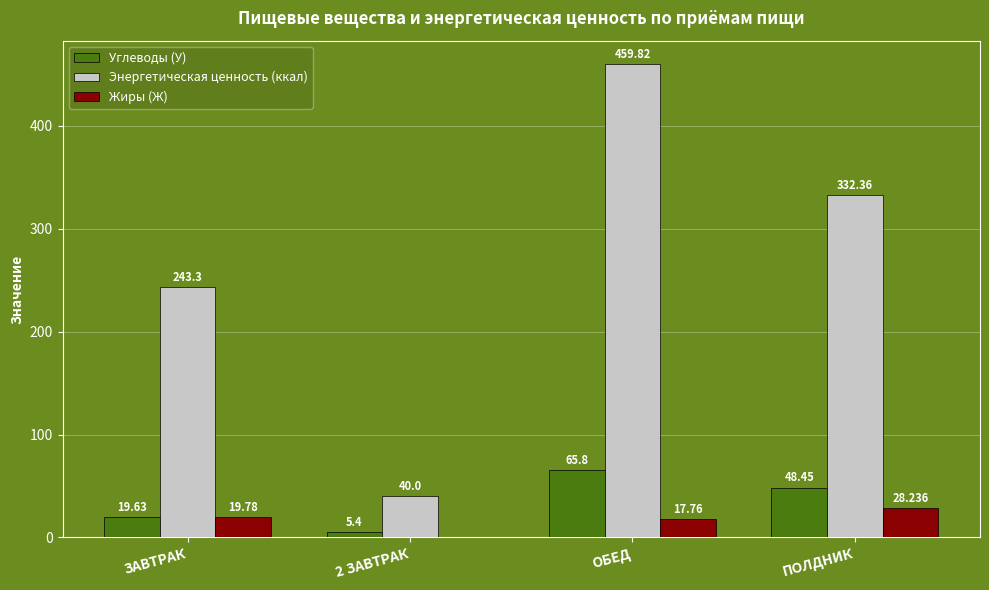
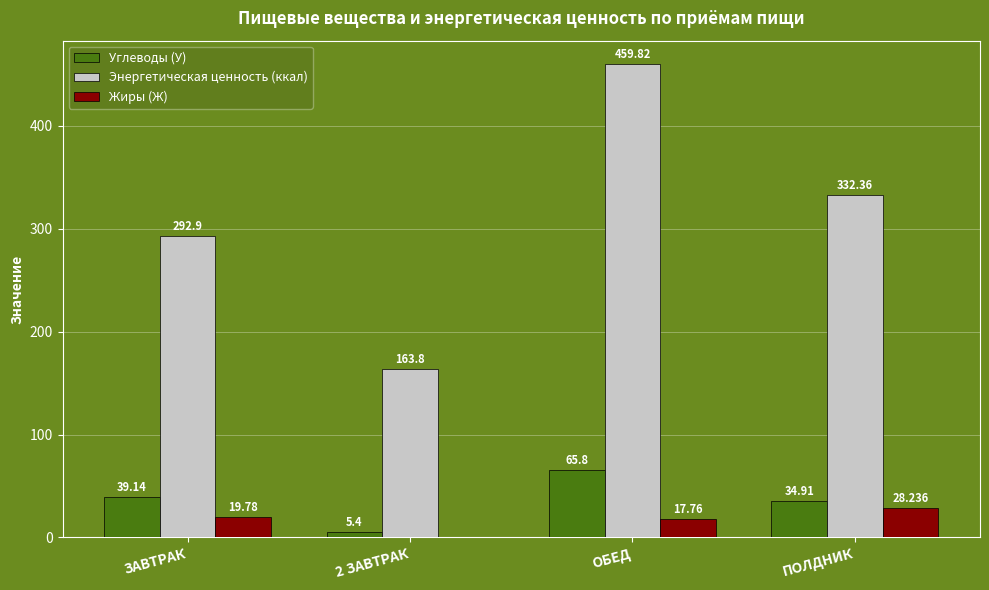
  {
    "Углеводы (У)": {
-     "ЗАВТРАК": 19.63,
+     "ЗАВТРАК": 39.14,
      "2 ЗАВТРАК": 5.4,
      "ОБЕД": 65.8,
-     "ПОЛДНИК": 48.45
+     "ПОЛДНИК": 34.91
    },
    "Энергетическая ценность (ккал)": {
-     "ЗАВТРАК": 243.3,
-     "2 ЗАВТРАК": 40.0,
+     "ЗАВТРАК": 292.9,
+     "2 ЗАВТРАК": 163.8,
      "ОБЕД": 459.82,
      "ПОЛДНИК": 332.36
    },
    "Жиры (Ж)": {
      "ЗАВТРАК": 19.78,
      "ОБЕД": 17.76,
      "ПОЛДНИК": 28.236
    }
  }
